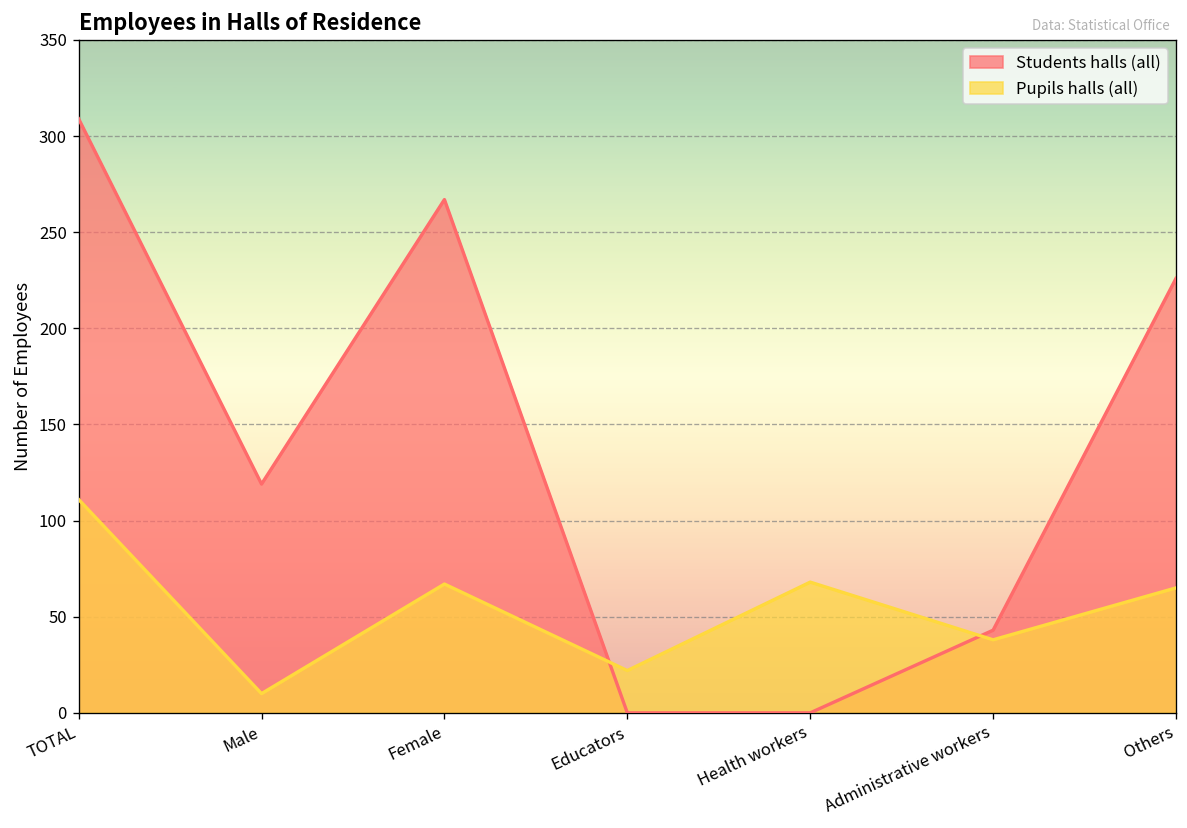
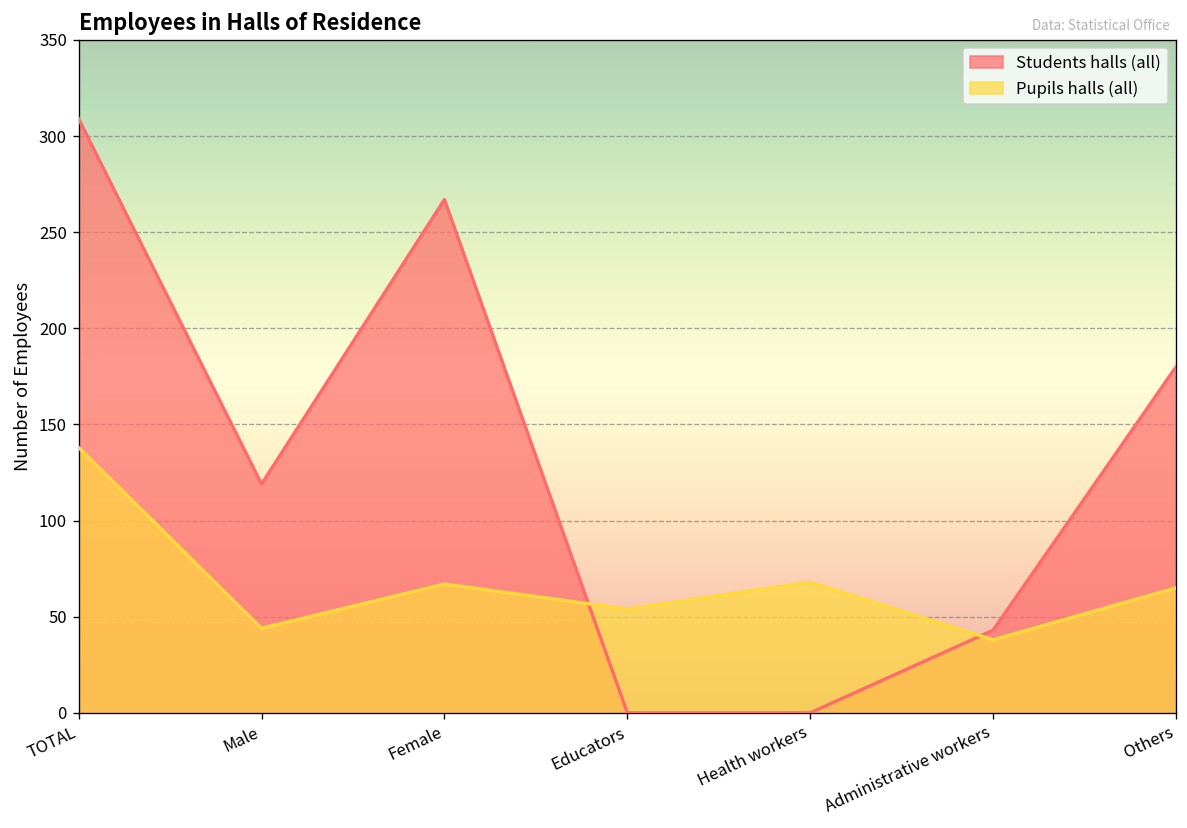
  {
    "Students halls (all)": {
      "TOTAL": 309,
      "Male": 119,
      "Female": 267,
      "Educators": 0,
      "Health workers": 0,
      "Administrative workers": 43,
-     "Others": 226
+     "Others": 180
    },
    "Pupils halls (all)": {
-     "TOTAL": 111,
-     "Male": 10,
+     "TOTAL": 138,
+     "Male": 44,
      "Female": 67,
-     "Educators": 22,
+     "Educators": 54,
      "Health workers": 68,
      "Administrative workers": 38,
      "Others": 65
    }
  }
